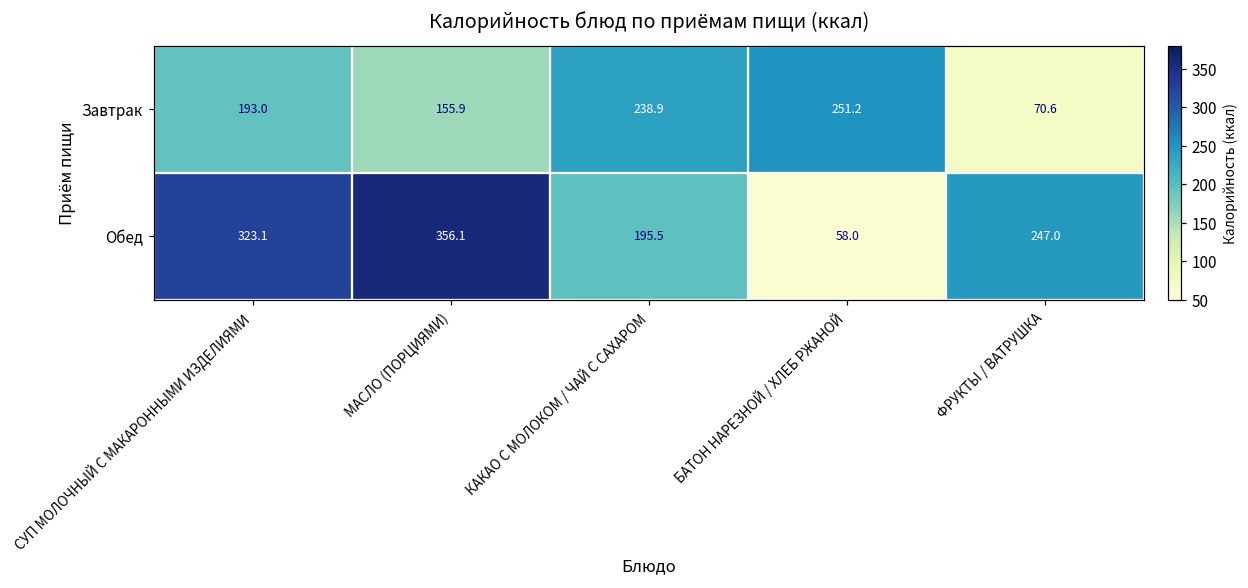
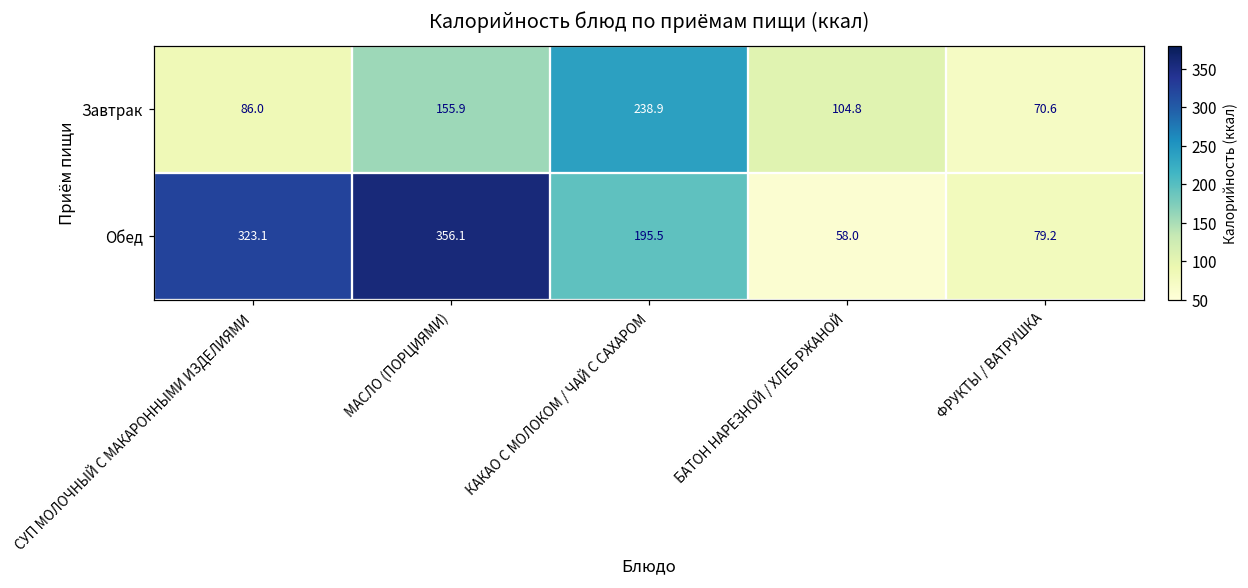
  {
    "Завтрак": {
-     "СУП МОЛОЧНЫЙ С МАКАРОННЫМИ ИЗДЕЛИЯМИ": 193.0,
+     "СУП МОЛОЧНЫЙ С МАКАРОННЫМИ ИЗДЕЛИЯМИ": 86.0,
      "МАСЛО (ПОРЦИЯМИ)": 155.9,
      "КАКАО С МОЛОКОМ / ЧАЙ С САХАРОМ": 238.9,
-     "БАТОН НАРЕЗНОЙ / ХЛЕБ РЖАНОЙ": 251.2,
+     "БАТОН НАРЕЗНОЙ / ХЛЕБ РЖАНОЙ": 104.8,
      "ФРУКТЫ / ВАТРУШКА": 70.6
    },
    "Обед": {
      "СУП МОЛОЧНЫЙ С МАКАРОННЫМИ ИЗДЕЛИЯМИ": 323.1,
      "МАСЛО (ПОРЦИЯМИ)": 356.1,
      "КАКАО С МОЛОКОМ / ЧАЙ С САХАРОМ": 195.5,
      "БАТОН НАРЕЗНОЙ / ХЛЕБ РЖАНОЙ": 58.0,
-     "ФРУКТЫ / ВАТРУШКА": 247.0
+     "ФРУКТЫ / ВАТРУШКА": 79.2
    }
  }
